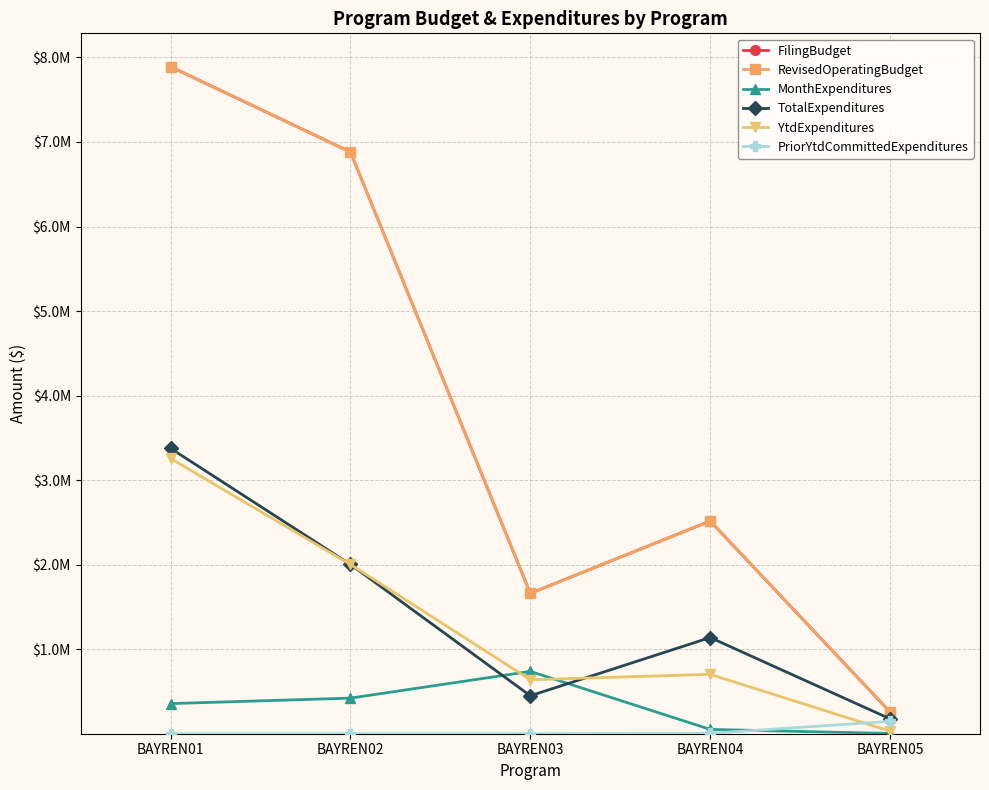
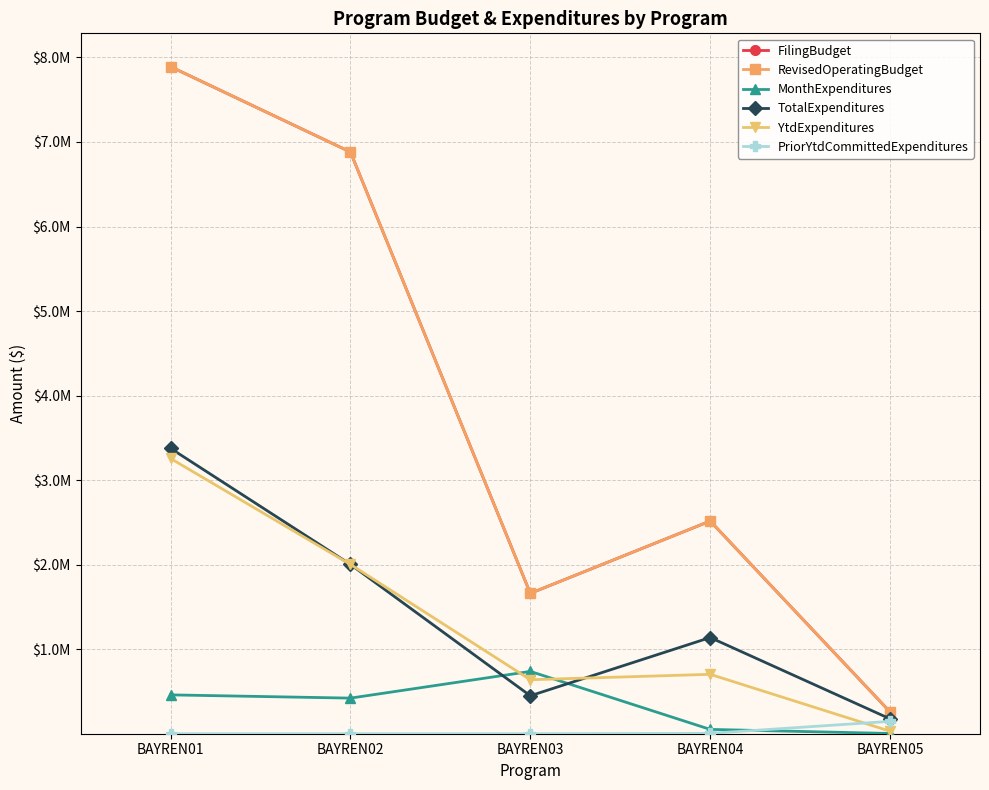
  {
    "MonthExpenditures": {
-     "BAYREN01": "$400000",
+     "BAYREN01": "$500000",
      "BAYREN02": "$400000",
      "BAYREN03": "$700000",
      "BAYREN04": "$100000"
    },
    "TotalExpenditures": {
      "BAYREN01": "$3400000",
      "BAYREN03": "$400000",
      "BAYREN04": "$1100000"
    },
    "PriorYtdCommittedExpenditures": {
      "BAYREN01": "$0",
      "BAYREN02": "$0",
      "BAYREN03": "$0",
      "BAYREN04": "$0"
    }
  }
